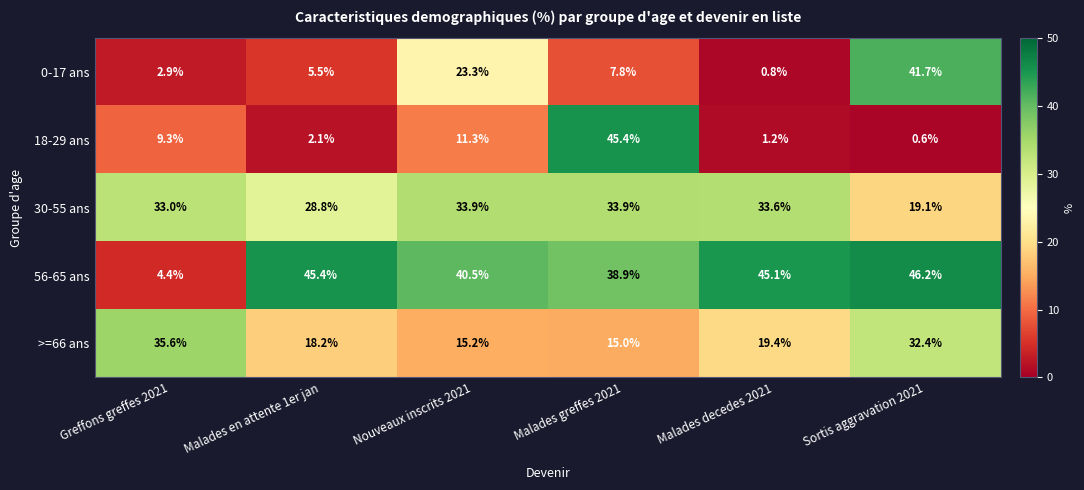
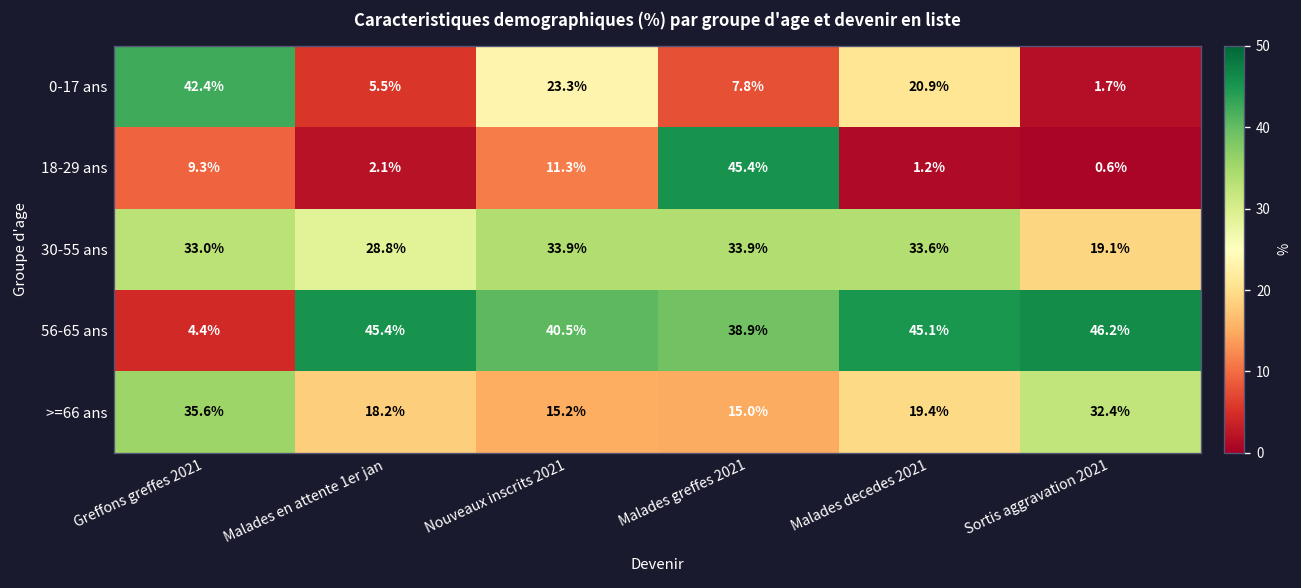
  {
    "0-17 ans": {
-     "Greffons greffes 2021": "2.9%",
+     "Greffons greffes 2021": "42.4%",
      "Malades en attente 1er jan": "5.5%",
      "Nouveaux inscrits 2021": "23.3%",
      "Malades greffes 2021": "7.8%",
-     "Malades decedes 2021": "0.8%",
-     "Sortis aggravation 2021": "41.7%"
+     "Malades decedes 2021": "20.9%",
+     "Sortis aggravation 2021": "1.7%"
    },
    "18-29 ans": {
      "Greffons greffes 2021": "9.3%",
      "Malades en attente 1er jan": "2.1%",
      "Nouveaux inscrits 2021": "11.3%",
      "Malades greffes 2021": "45.4%",
      "Malades decedes 2021": "1.2%",
      "Sortis aggravation 2021": "0.6%"
    },
    "30-55 ans": {
      "Greffons greffes 2021": "33.0%",
      "Malades en attente 1er jan": "28.8%",
      "Nouveaux inscrits 2021": "33.9%",
      "Malades greffes 2021": "33.9%",
      "Malades decedes 2021": "33.6%",
      "Sortis aggravation 2021": "19.1%"
    },
    "56-65 ans": {
      "Greffons greffes 2021": "4.4%",
      "Malades en attente 1er jan": "45.4%",
      "Nouveaux inscrits 2021": "40.5%",
      "Malades greffes 2021": "38.9%",
      "Malades decedes 2021": "45.1%",
      "Sortis aggravation 2021": "46.2%"
    },
    ">=66 ans": {
      "Greffons greffes 2021": "35.6%",
      "Malades en attente 1er jan": "18.2%",
      "Nouveaux inscrits 2021": "15.2%",
      "Malades greffes 2021": "15.0%",
      "Malades decedes 2021": "19.4%",
      "Sortis aggravation 2021": "32.4%"
    }
  }
